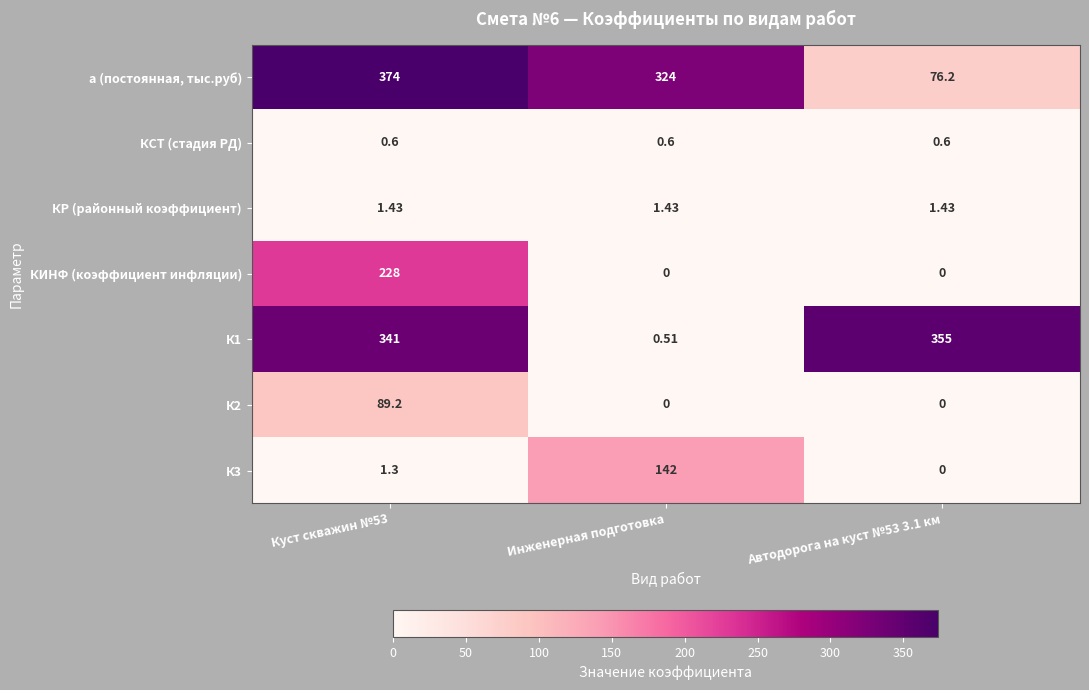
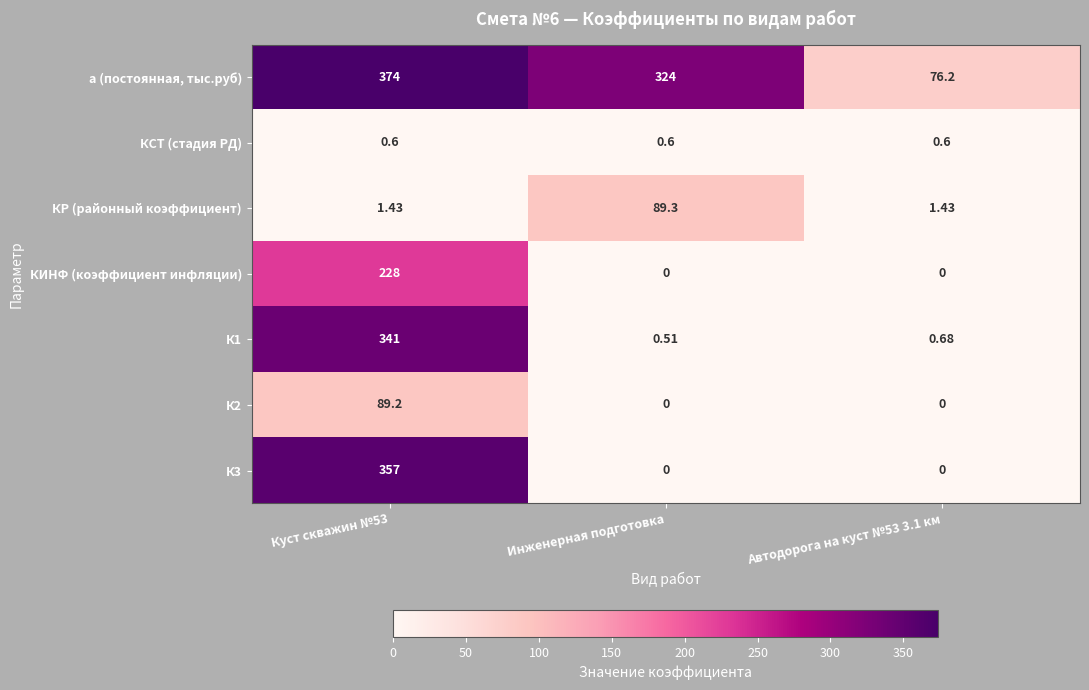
  {
    "а (постоянная, тыс.руб)": {
      "Куст скважин №53": 374,
      "Инженерная подготовка": 324,
      "Автодорога на куст №53 3.1 км": 76.2
    },
    "КСТ (стадия РД)": {
      "Куст скважин №53": 0.6,
      "Инженерная подготовка": 0.6,
      "Автодорога на куст №53 3.1 км": 0.6
    },
    "КР (районный коэффициент)": {
      "Куст скважин №53": 1.43,
-     "Инженерная подготовка": 1.43,
+     "Инженерная подготовка": 89.3,
      "Автодорога на куст №53 3.1 км": 1.43
    },
    "КИНФ (коэффициент инфляции)": {
      "Куст скважин №53": 228,
      "Инженерная подготовка": 0,
      "Автодорога на куст №53 3.1 км": 0
    },
    "К1": {
      "Куст скважин №53": 341,
      "Инженерная подготовка": 0.51,
-     "Автодорога на куст №53 3.1 км": 355
+     "Автодорога на куст №53 3.1 км": 0.68
    },
    "К2": {
      "Куст скважин №53": 89.2,
      "Инженерная подготовка": 0,
      "Автодорога на куст №53 3.1 км": 0
    },
    "К3": {
-     "Куст скважин №53": 1.3,
-     "Инженерная подготовка": 142,
+     "Куст скважин №53": 357,
+     "Инженерная подготовка": 0,
      "Автодорога на куст №53 3.1 км": 0
    }
  }
